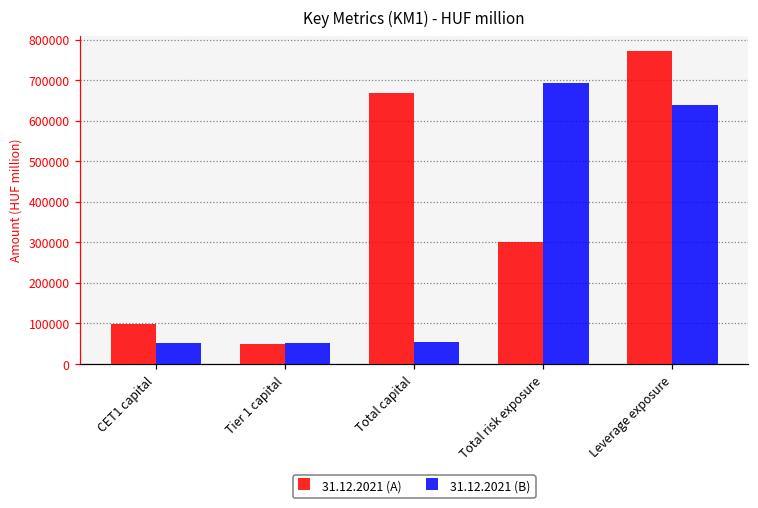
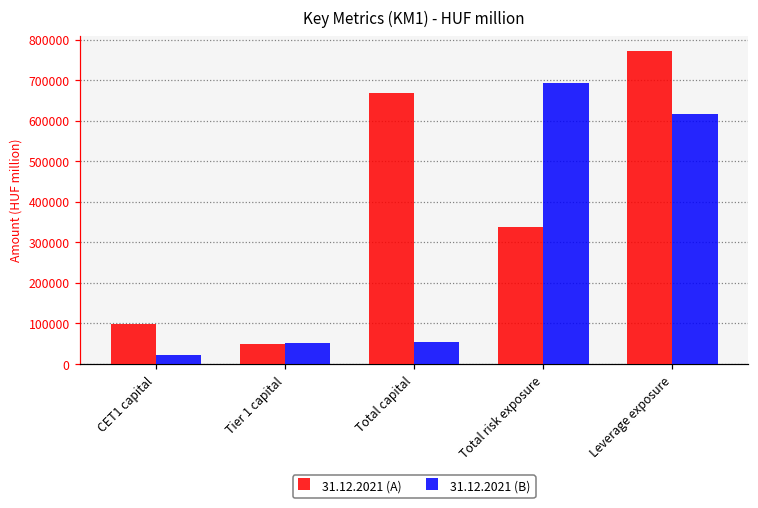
  {
    "31.12.2021 (A)": {
      "CET1 capital": 100000,
      "Tier 1 capital": 50000,
      "Total capital": 670000,
-     "Total risk exposure": 300000,
+     "Total risk exposure": 340000,
      "Leverage exposure": 770000
    },
    "31.12.2021 (B)": {
-     "CET1 capital": 50000,
+     "CET1 capital": 20000,
      "Tier 1 capital": 50000,
      "Total capital": 50000,
      "Total risk exposure": 690000,
-     "Leverage exposure": 640000
+     "Leverage exposure": 620000
    }
  }
